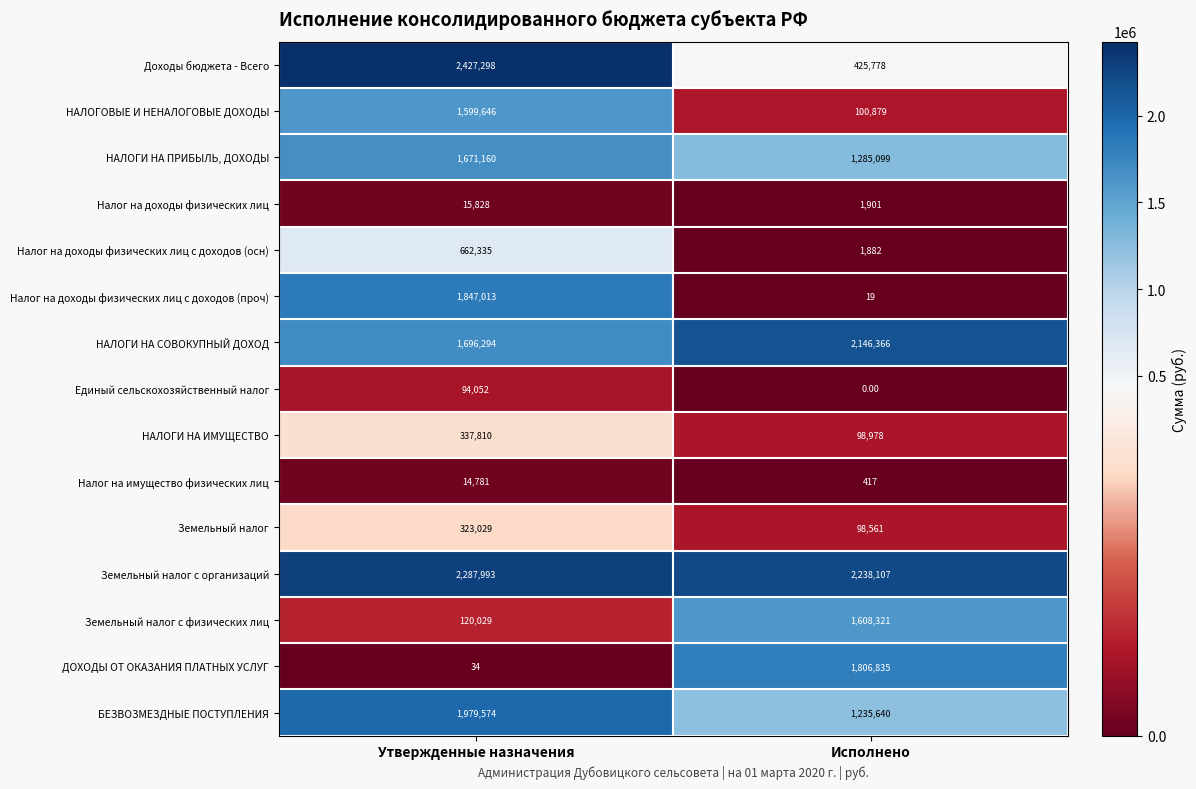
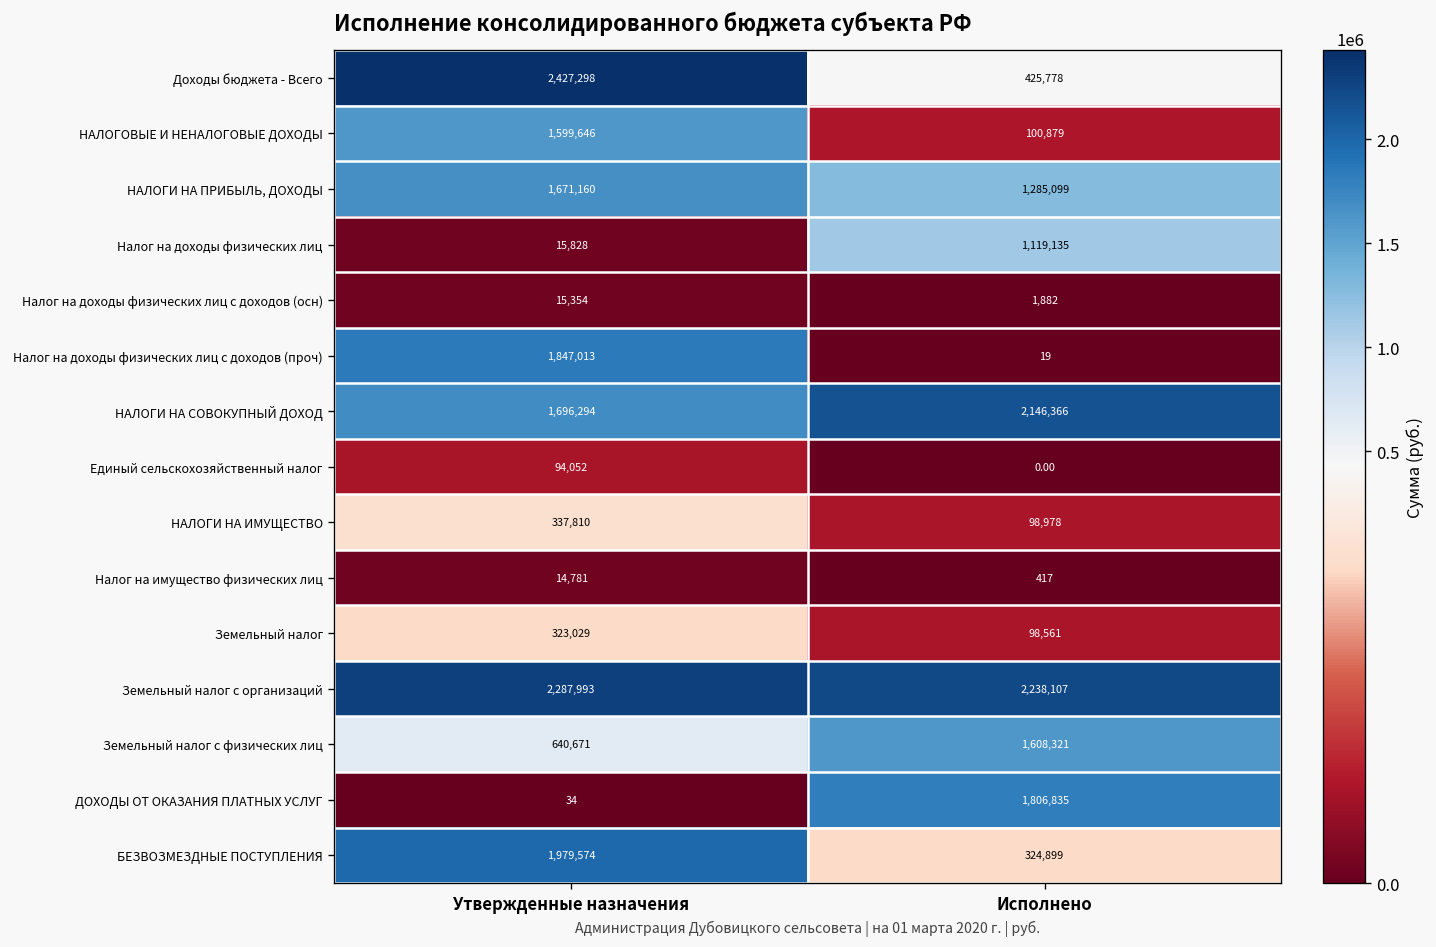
  {
    "Доходы бюджета - Всего": {
      "Утвержденные назначения": "2,427,298",
      "Исполнено": "425,778"
    },
    "НАЛОГОВЫЕ И НЕНАЛОГОВЫЕ ДОХОДЫ": {
      "Утвержденные назначения": "1,599,646",
      "Исполнено": "100,879"
    },
    "НАЛОГИ НА ПРИБЫЛЬ, ДОХОДЫ": {
      "Утвержденные назначения": "1,671,160",
      "Исполнено": "1,285,099"
    },
    "Налог на доходы физических лиц": {
      "Утвержденные назначения": "15,828",
-     "Исполнено": "1,901"
+     "Исполнено": "1,119,135"
    },
    "Налог на доходы физических лиц с доходов (осн)": {
-     "Утвержденные назначения": "662,335",
+     "Утвержденные назначения": "15,354",
      "Исполнено": "1,882"
    },
    "Налог на доходы физических лиц с доходов (проч)": {
      "Утвержденные назначения": "1,847,013",
      "Исполнено": "19"
    },
    "НАЛОГИ НА СОВОКУПНЫЙ ДОХОД": {
      "Утвержденные назначения": "1,696,294",
      "Исполнено": "2,146,366"
    },
    "Единый сельскохозяйственный налог": {
      "Утвержденные назначения": "94,052",
      "Исполнено": "0.00"
    },
    "НАЛОГИ НА ИМУЩЕСТВО": {
      "Утвержденные назначения": "337,810",
      "Исполнено": "98,978"
    },
    "Налог на имущество физических лиц": {
      "Утвержденные назначения": "14,781",
      "Исполнено": "417"
    },
    "Земельный налог": {
      "Утвержденные назначения": "323,029",
      "Исполнено": "98,561"
    },
    "Земельный налог с организаций": {
      "Утвержденные назначения": "2,287,993",
      "Исполнено": "2,238,107"
    },
    "Земельный налог с физических лиц": {
-     "Утвержденные назначения": "120,029",
+     "Утвержденные назначения": "640,671",
      "Исполнено": "1,608,321"
    },
    "ДОХОДЫ ОТ ОКАЗАНИЯ ПЛАТНЫХ УСЛУГ": {
      "Утвержденные назначения": "34",
      "Исполнено": "1,806,835"
    },
    "БЕЗВОЗМЕЗДНЫЕ ПОСТУПЛЕНИЯ": {
      "Утвержденные назначения": "1,979,574",
-     "Исполнено": "1,235,640"
+     "Исполнено": "324,899"
    }
  }
